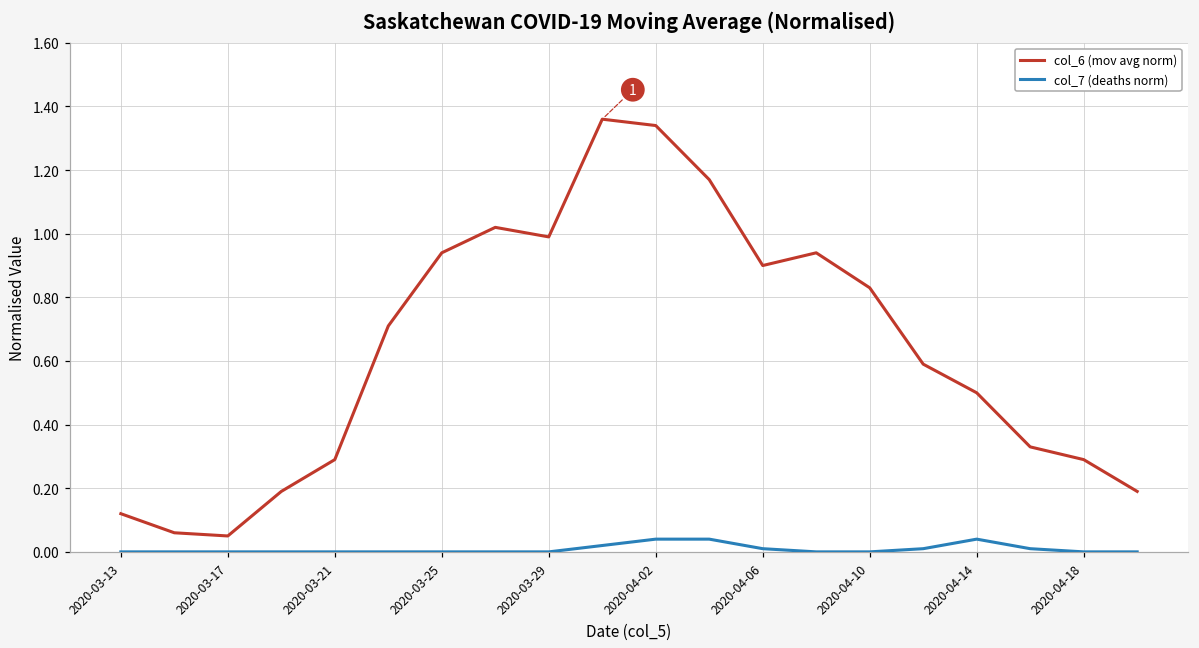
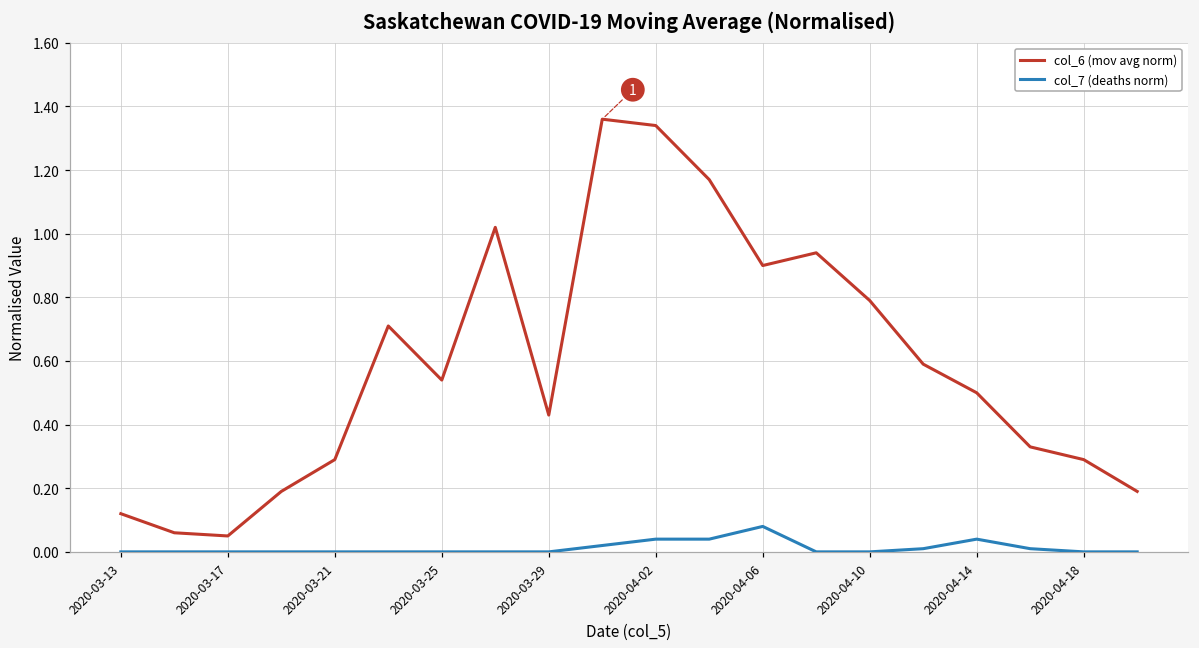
  {
    "col_6 (mov avg norm)": {
      "2020-03-13": 0.12,
      "2020-03-17": 0.05,
      "2020-03-21": 0.29,
-     "2020-03-25": 0.94,
-     "2020-03-29": 0.99,
+     "2020-03-25": 0.54,
+     "2020-03-29": 0.43,
      "2020-04-02": 1.34,
      "2020-04-06": 0.90,
-     "2020-04-10": 0.83,
+     "2020-04-10": 0.79,
      "2020-04-14": 0.50,
      "2020-04-18": 0.29
    },
    "col_7 (deaths norm)": {
      "2020-03-13": 0.00,
      "2020-03-17": 0.00,
      "2020-03-21": 0.00,
      "2020-03-25": 0.00,
      "2020-03-29": 0.00,
      "2020-04-02": 0.04,
-     "2020-04-06": 0.01,
+     "2020-04-06": 0.08,
      "2020-04-10": 0.00,
      "2020-04-14": 0.04,
      "2020-04-18": 0.00
    }
  }
